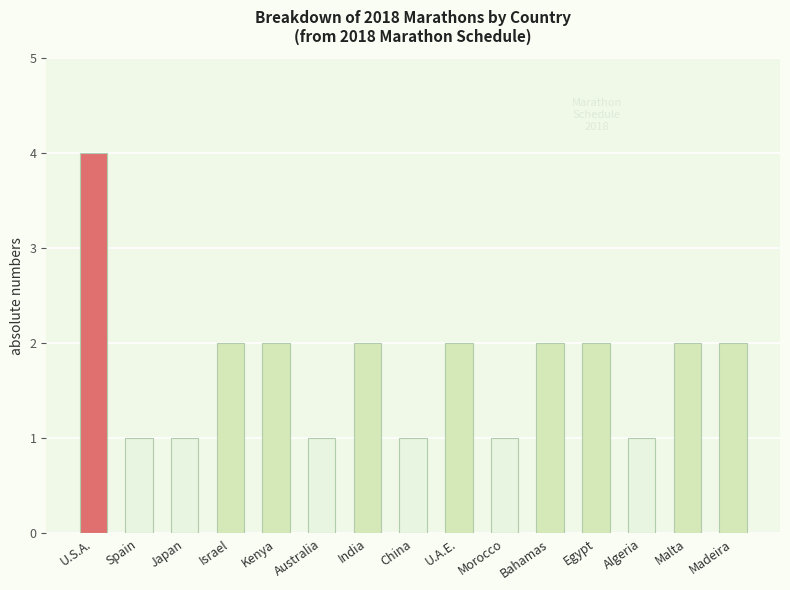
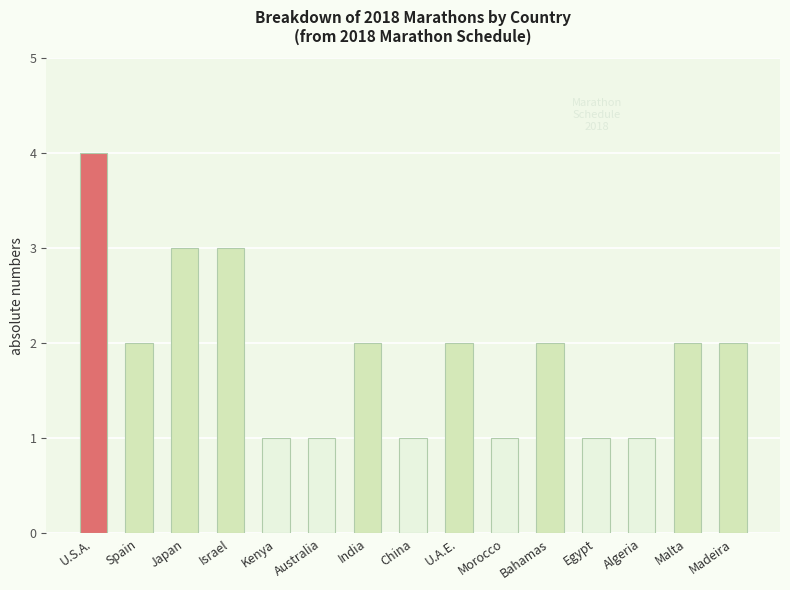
  {
    "U.S.A.": 4,
-   "Spain": 1,
-   "Japan": 1,
-   "Israel": 2,
-   "Kenya": 2,
+   "Spain": 2,
+   "Japan": 3,
+   "Israel": 3,
+   "Kenya": 1,
    "Australia": 1,
    "India": 2,
    "China": 1,
    "U.A.E.": 2,
    "Morocco": 1,
    "Bahamas": 2,
-   "Egypt": 2,
+   "Egypt": 1,
    "Algeria": 1,
    "Malta": 2,
    "Madeira": 2
  }
